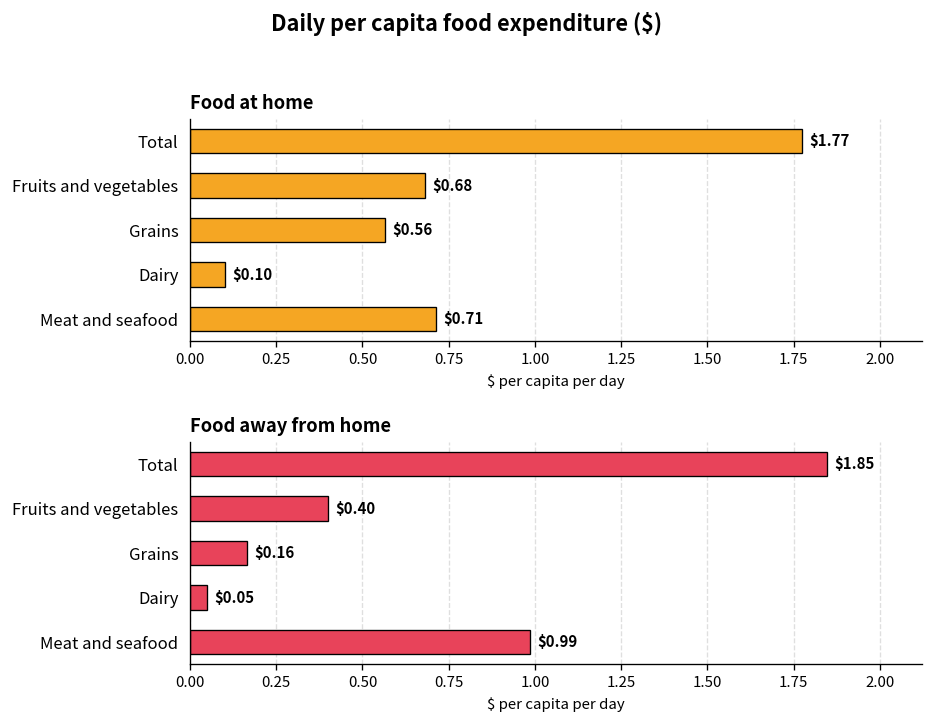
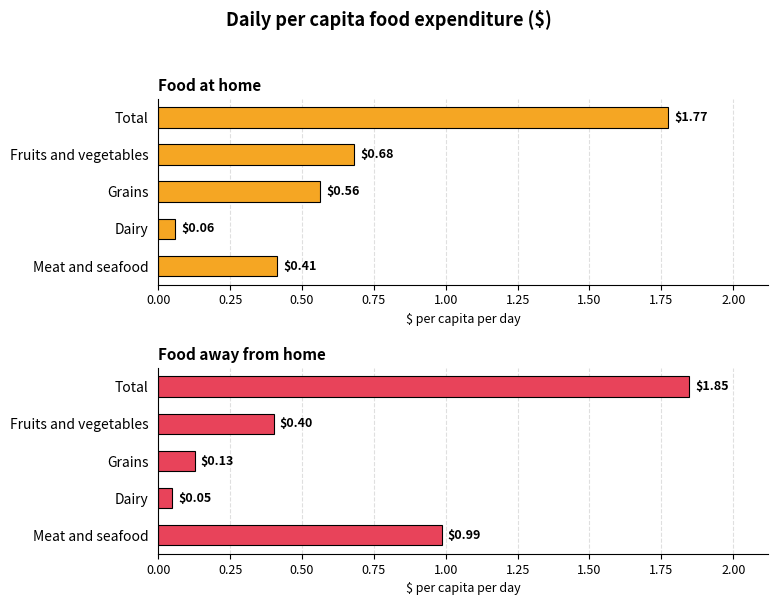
  {
    "Food at home": {
      "Total": "$1.77",
      "Fruits and vegetables": "$0.68",
      "Grains": "$0.56",
-     "Dairy": "$0.10",
-     "Meat and seafood": "$0.71"
+     "Dairy": "$0.06",
+     "Meat and seafood": "$0.41"
    },
    "Food away from home": {
      "Total": "$1.85",
      "Fruits and vegetables": "$0.40",
-     "Grains": "$0.16",
+     "Grains": "$0.13",
      "Dairy": "$0.05",
      "Meat and seafood": "$0.99"
    }
  }
